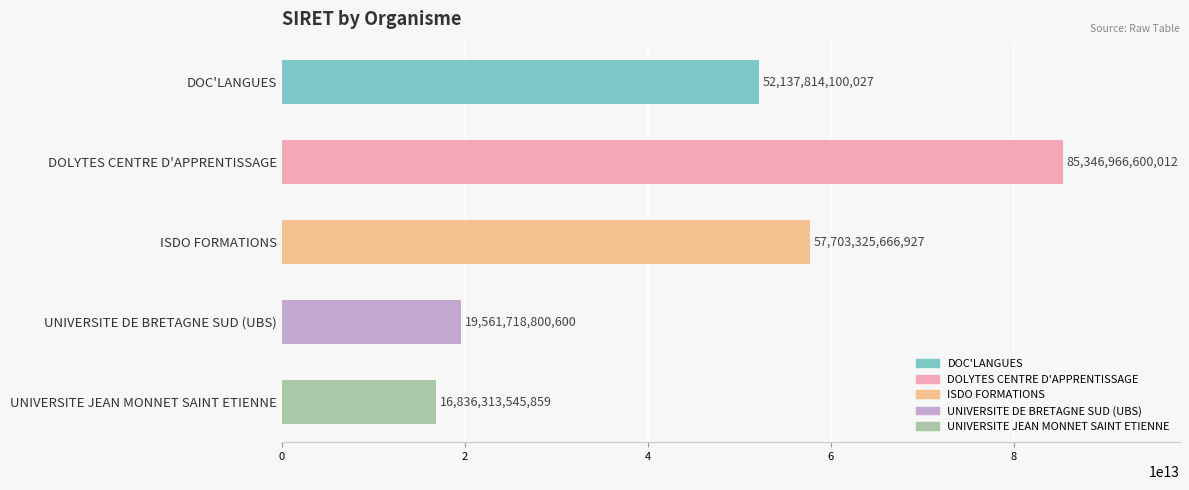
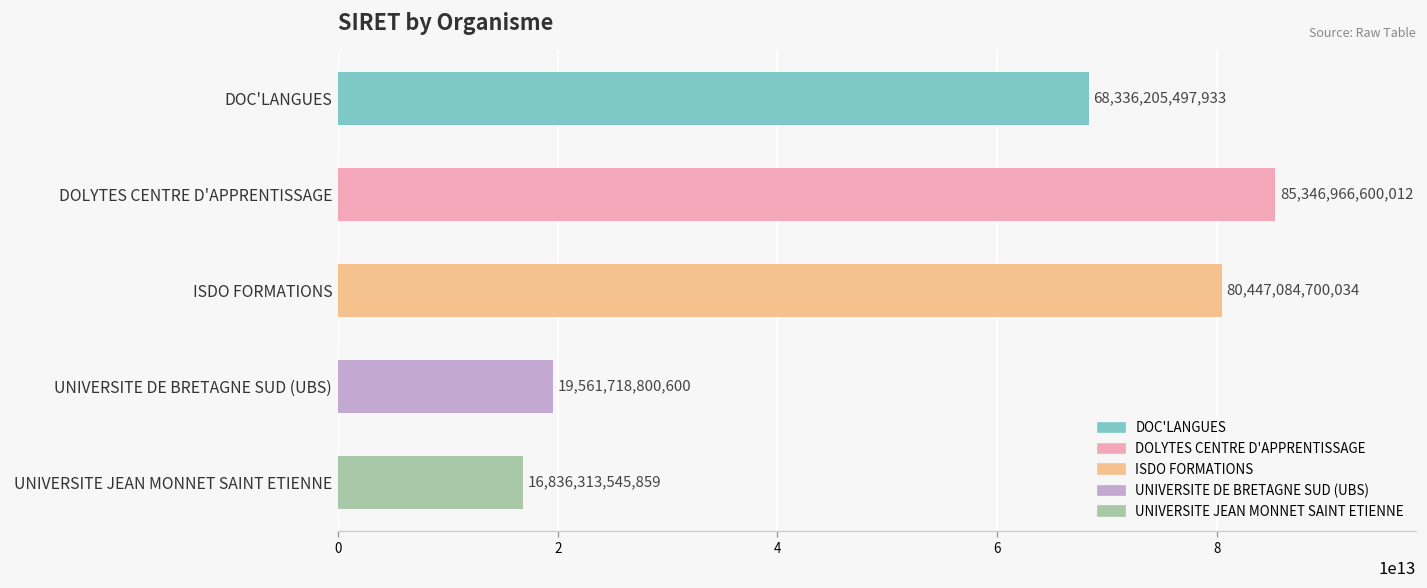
  {
-   "DOC'LANGUES": "52,137,814,100,027",
+   "DOC'LANGUES": "68,336,205,497,933",
    "DOLYTES CENTRE D'APPRENTISSAGE": "85,346,966,600,012",
-   "ISDO FORMATIONS": "57,703,325,666,927",
+   "ISDO FORMATIONS": "80,447,084,700,034",
    "UNIVERSITE DE BRETAGNE SUD (UBS)": "19,561,718,800,600",
    "UNIVERSITE JEAN MONNET SAINT ETIENNE": "16,836,313,545,859"
  }
